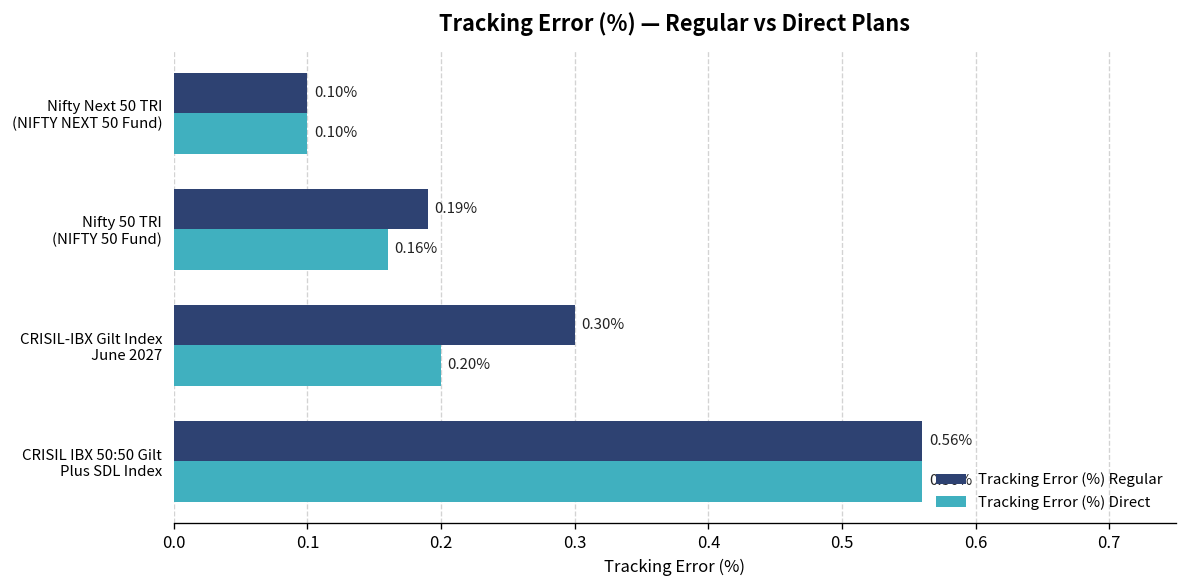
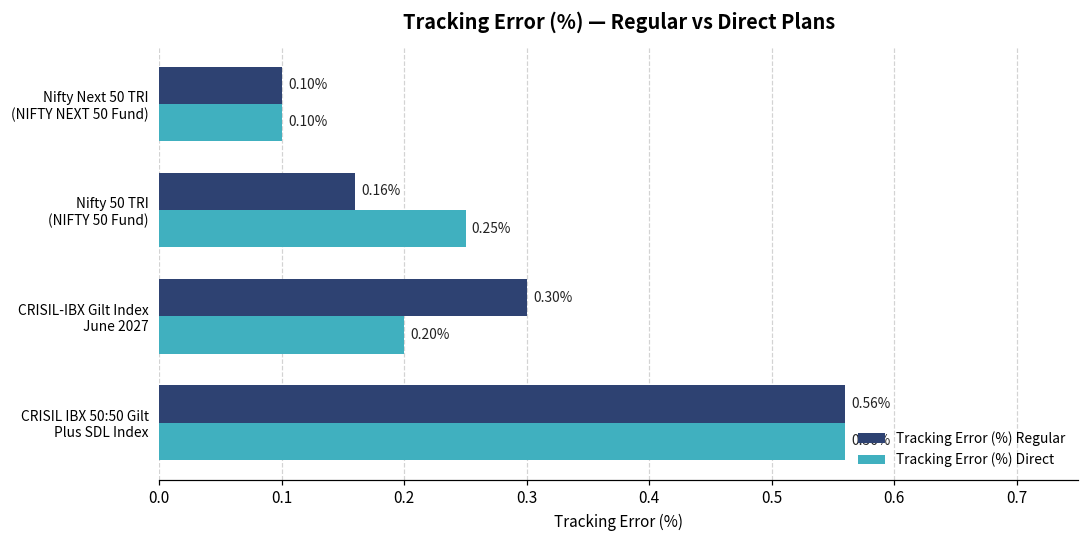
  {
    "Tracking Error (%) Regular": {
      "Nifty Next 50 TRI (NIFTY NEXT 50 Fund)": "0.10%",
-     "Nifty 50 TRI (NIFTY 50 Fund)": "0.19%",
+     "Nifty 50 TRI (NIFTY 50 Fund)": "0.16%",
      "CRISIL-IBX Gilt Index June 2027": "0.30%",
      "CRISIL IBX 50:50 Gilt Plus SDL Index": "0.56%"
    },
    "Tracking Error (%) Direct": {
      "Nifty Next 50 TRI (NIFTY NEXT 50 Fund)": "0.10%",
-     "Nifty 50 TRI (NIFTY 50 Fund)": "0.16%",
+     "Nifty 50 TRI (NIFTY 50 Fund)": "0.25%",
      "CRISIL-IBX Gilt Index June 2027": "0.20%",
      "CRISIL IBX 50:50 Gilt Plus SDL Index": "0.56%"
    }
  }
